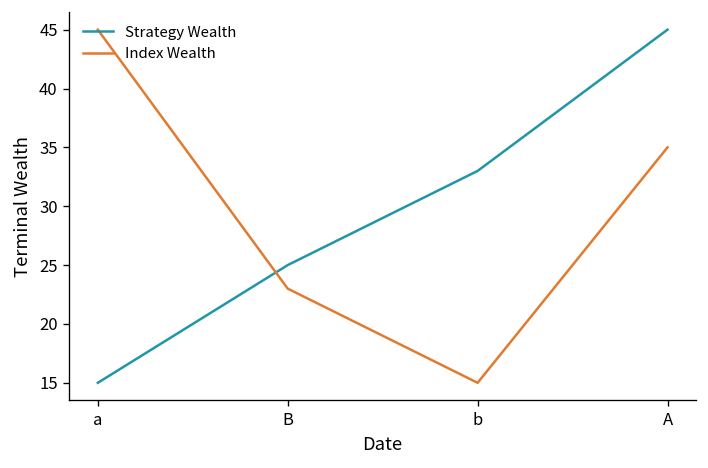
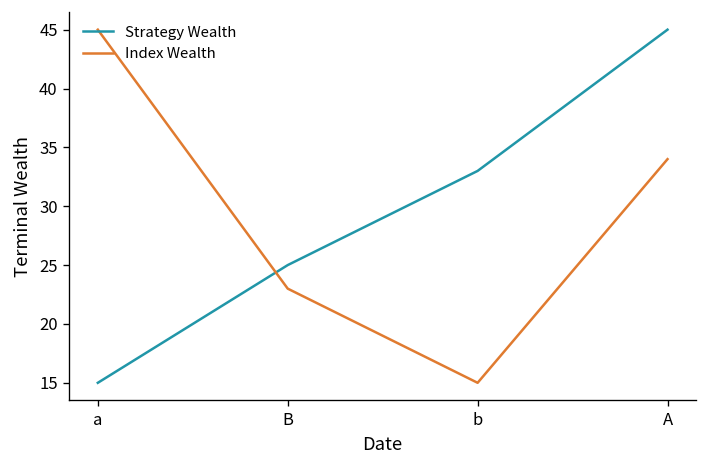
  {
    "Strategy Wealth": {
      "a": 15,
      "B": 25,
      "b": 33,
      "A": 45
    },
    "Index Wealth": {
      "a": 45,
      "B": 23,
      "b": 15,
-     "A": 35
+     "A": 34
    }
  }
